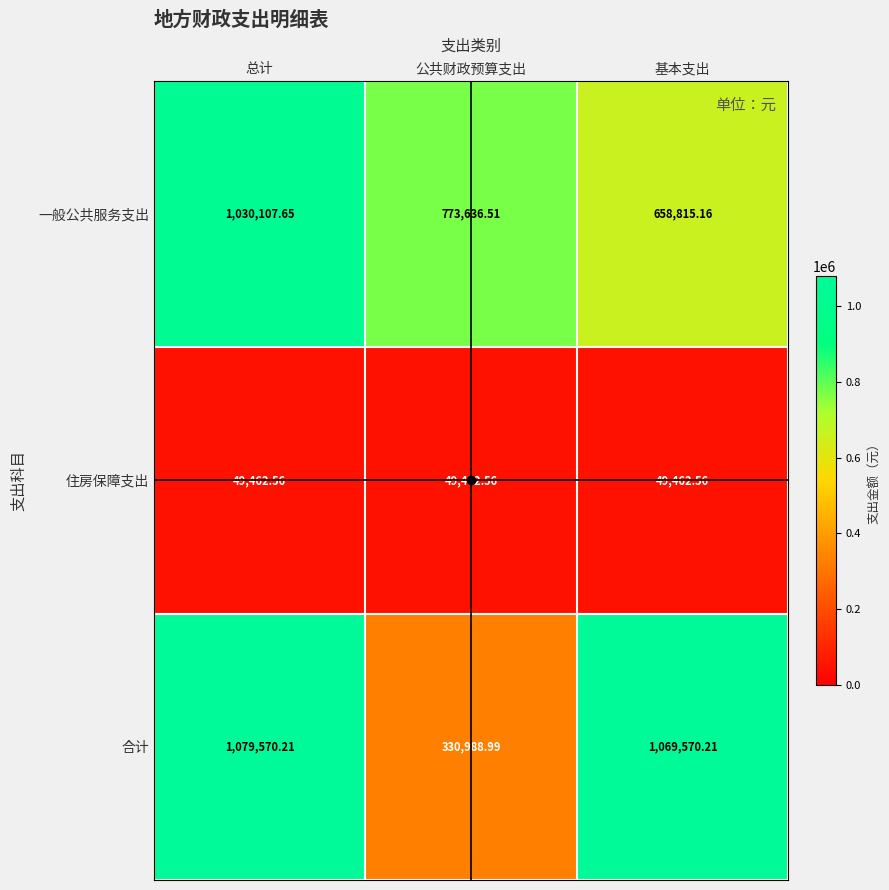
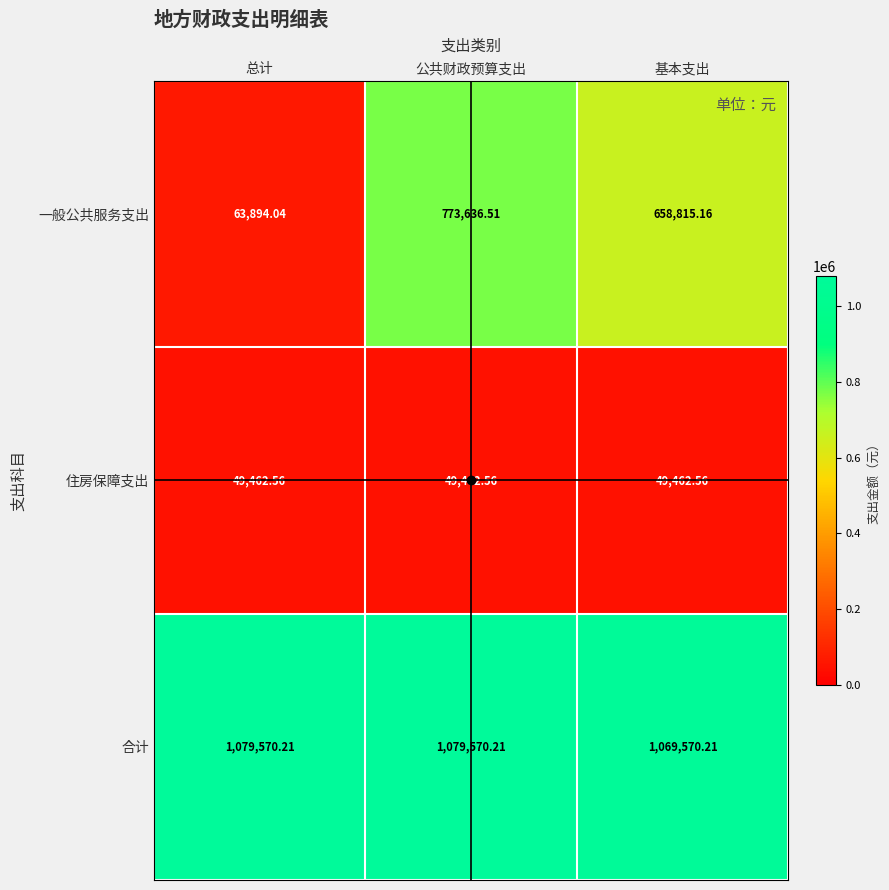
  {
    "一般公共服务支出": {
-     "总计": "1,030,107.65",
+     "总计": "63,894.04",
      "公共财政预算支出": "773,636.51"
    },
    "住房保障支出": {
      "总计": "49,462.56",
      "基本支出": "49,462.56"
    },
    "合计": {
      "总计": "1,079,570.21",
-     "公共财政预算支出": "330,988.99",
+     "公共财政预算支出": "1,079,570.21",
      "基本支出": "1,069,570.21"
    }
  }
